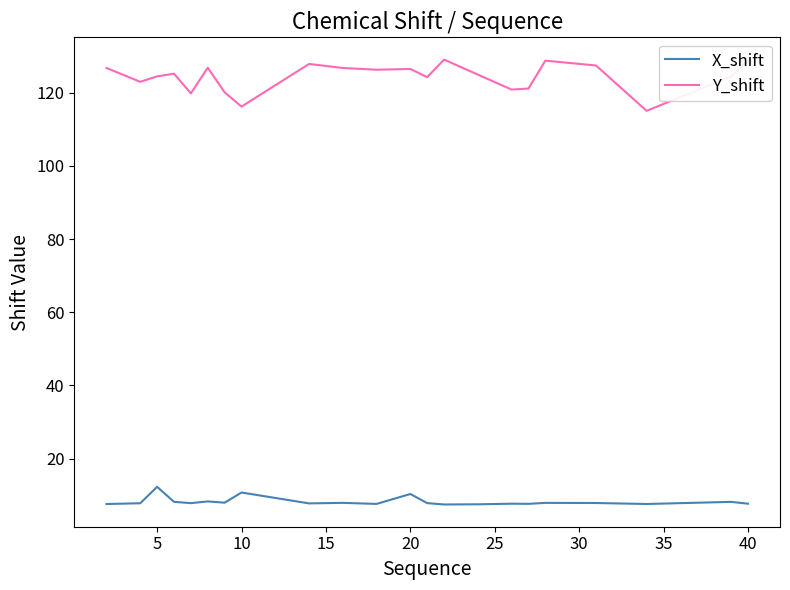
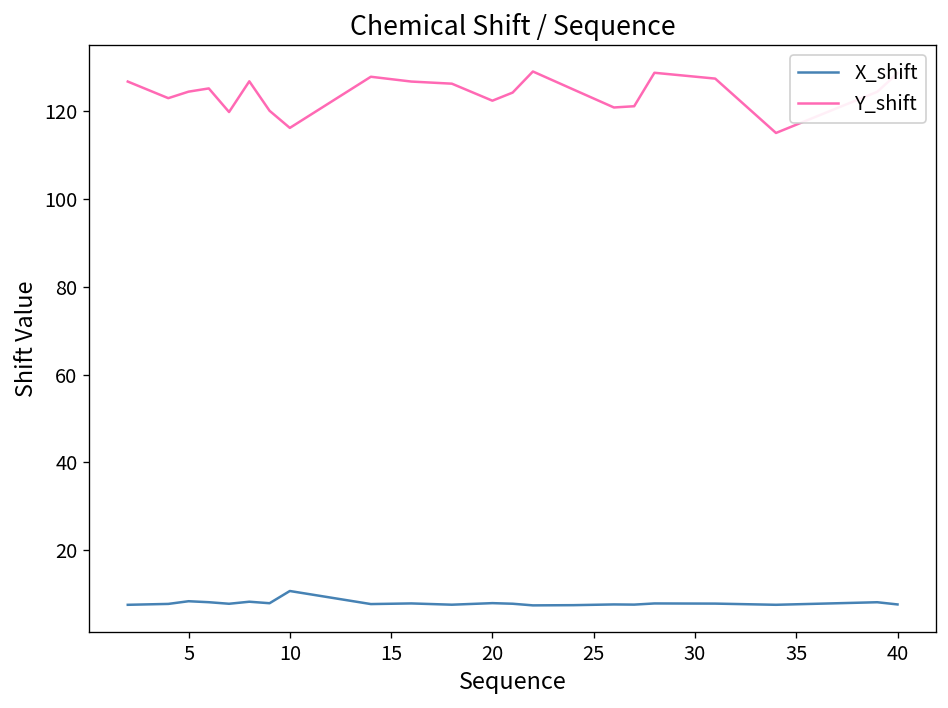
  {
    "X_shift": {
-     "5": 12,
+     "5": 8,
      "10": 11,
-     "20": 10,
+     "20": 8,
      "40": 8
    },
    "Y_shift": {
      "5": 125,
      "10": 116,
-     "20": 127
+     "20": 122
    }
  }
